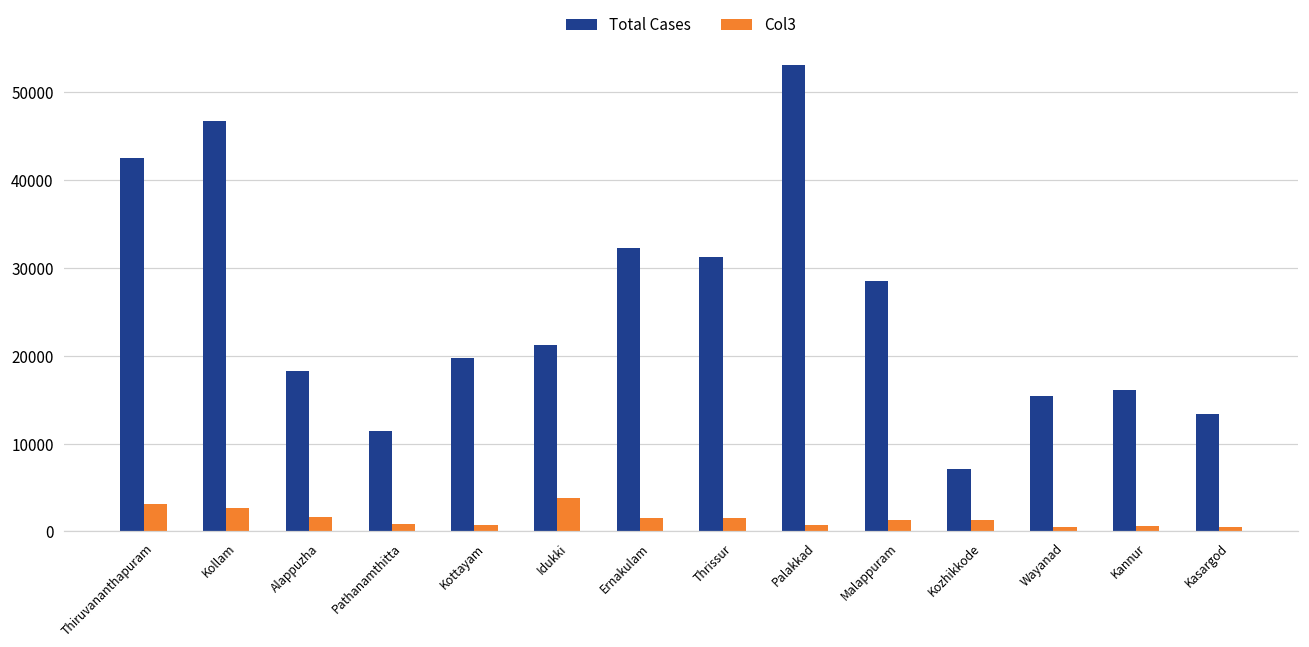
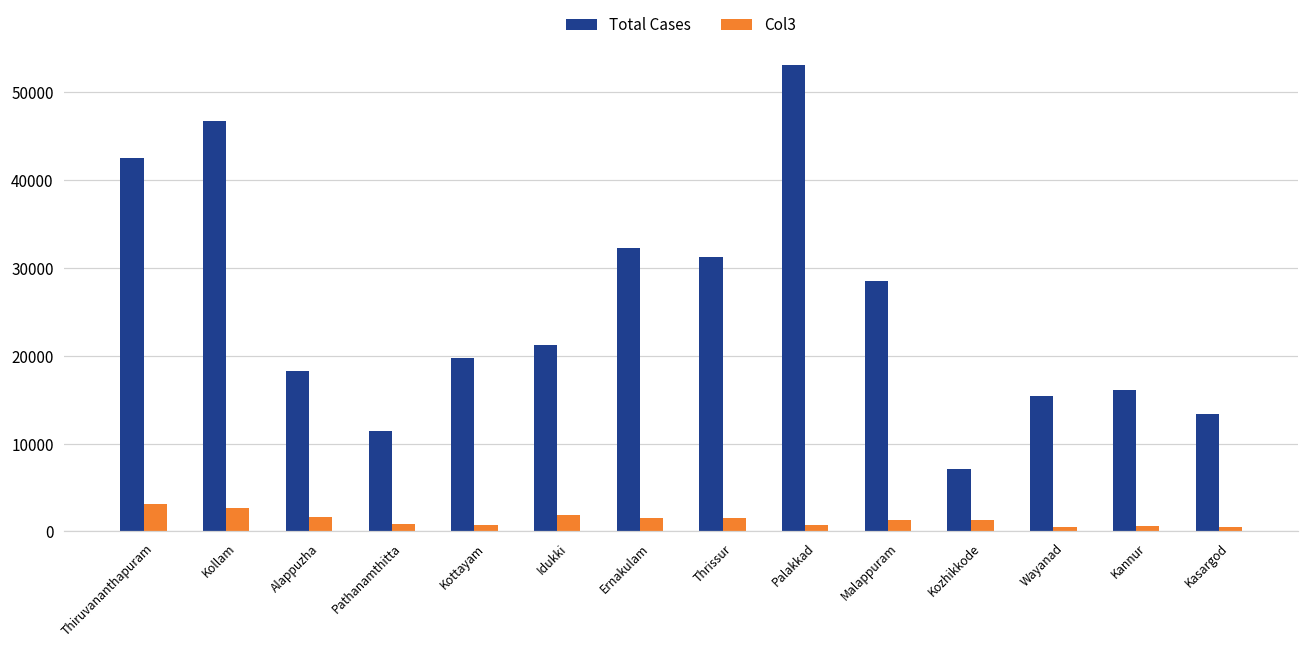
  {
    "Total Cases": {
      "Thiruvananthapuram": 42000,
      "Kollam": 47000,
      "Alappuzha": 18000,
      "Pathanamthitta": 11000,
      "Kottayam": 20000,
      "Idukki": 21000,
      "Ernakulam": 32000,
      "Thrissur": 31000,
      "Palakkad": 53000,
      "Malappuram": 28000,
      "Kozhikkode": 7000,
      "Wayanad": 15000,
      "Kannur": 16000,
      "Kasargod": 13000
    },
    "Col3": {
      "Thiruvananthapuram": 3000,
      "Kollam": 3000,
      "Alappuzha": 2000,
      "Pathanamthitta": 1000,
      "Kottayam": 1000,
-     "Idukki": 4000,
+     "Idukki": 2000,
      "Ernakulam": 2000,
      "Thrissur": 2000,
      "Palakkad": 1000,
      "Malappuram": 1000,
      "Kozhikkode": 1000,
      "Wayanad": 1000,
      "Kannur": 1000,
      "Kasargod": 0
    }
  }
